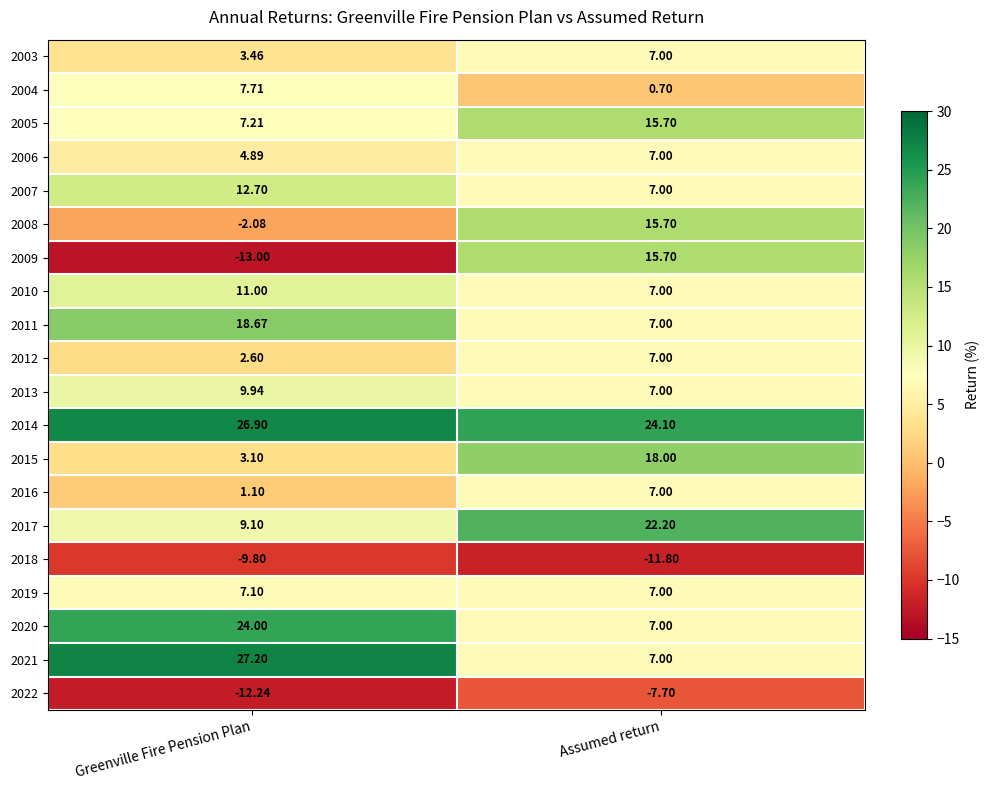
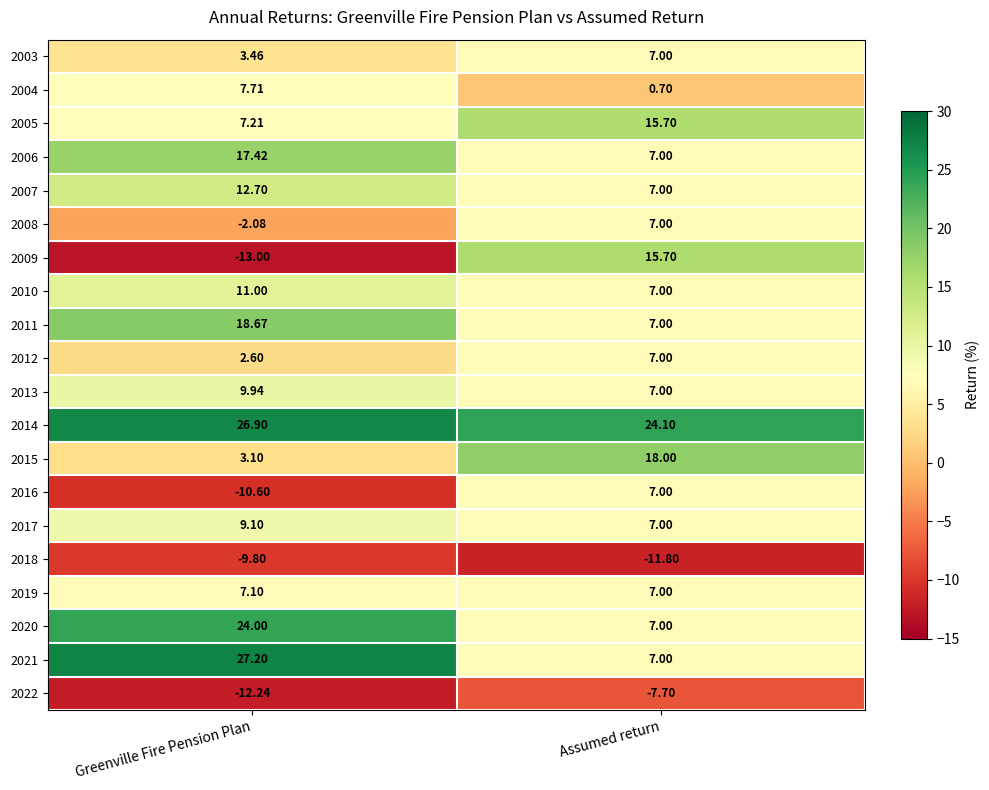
  {
    "2003": {
      "Greenville Fire Pension Plan": 3.46,
      "Assumed return": 7.00
    },
    "2004": {
      "Greenville Fire Pension Plan": 7.71,
      "Assumed return": 0.70
    },
    "2005": {
      "Greenville Fire Pension Plan": 7.21,
      "Assumed return": 15.70
    },
    "2006": {
-     "Greenville Fire Pension Plan": 4.89,
+     "Greenville Fire Pension Plan": 17.42,
      "Assumed return": 7.00
    },
    "2007": {
      "Greenville Fire Pension Plan": 12.70,
      "Assumed return": 7.00
    },
    "2008": {
      "Greenville Fire Pension Plan": -2.08,
-     "Assumed return": 15.70
+     "Assumed return": 7.00
    },
    "2009": {
      "Greenville Fire Pension Plan": -13.00,
      "Assumed return": 15.70
    },
    "2010": {
      "Greenville Fire Pension Plan": 11.00,
      "Assumed return": 7.00
    },
    "2011": {
      "Greenville Fire Pension Plan": 18.67,
      "Assumed return": 7.00
    },
    "2012": {
      "Greenville Fire Pension Plan": 2.60,
      "Assumed return": 7.00
    },
    "2013": {
      "Greenville Fire Pension Plan": 9.94,
      "Assumed return": 7.00
    },
    "2014": {
      "Greenville Fire Pension Plan": 26.90,
      "Assumed return": 24.10
    },
    "2015": {
      "Greenville Fire Pension Plan": 3.10,
      "Assumed return": 18.00
    },
    "2016": {
-     "Greenville Fire Pension Plan": 1.10,
+     "Greenville Fire Pension Plan": -10.60,
      "Assumed return": 7.00
    },
    "2017": {
      "Greenville Fire Pension Plan": 9.10,
-     "Assumed return": 22.20
+     "Assumed return": 7.00
    },
    "2018": {
      "Greenville Fire Pension Plan": -9.80,
      "Assumed return": -11.80
    },
    "2019": {
      "Greenville Fire Pension Plan": 7.10,
      "Assumed return": 7.00
    },
    "2020": {
      "Greenville Fire Pension Plan": 24.00,
      "Assumed return": 7.00
    },
    "2021": {
      "Greenville Fire Pension Plan": 27.20,
      "Assumed return": 7.00
    },
    "2022": {
      "Greenville Fire Pension Plan": -12.24,
      "Assumed return": -7.70
    }
  }
